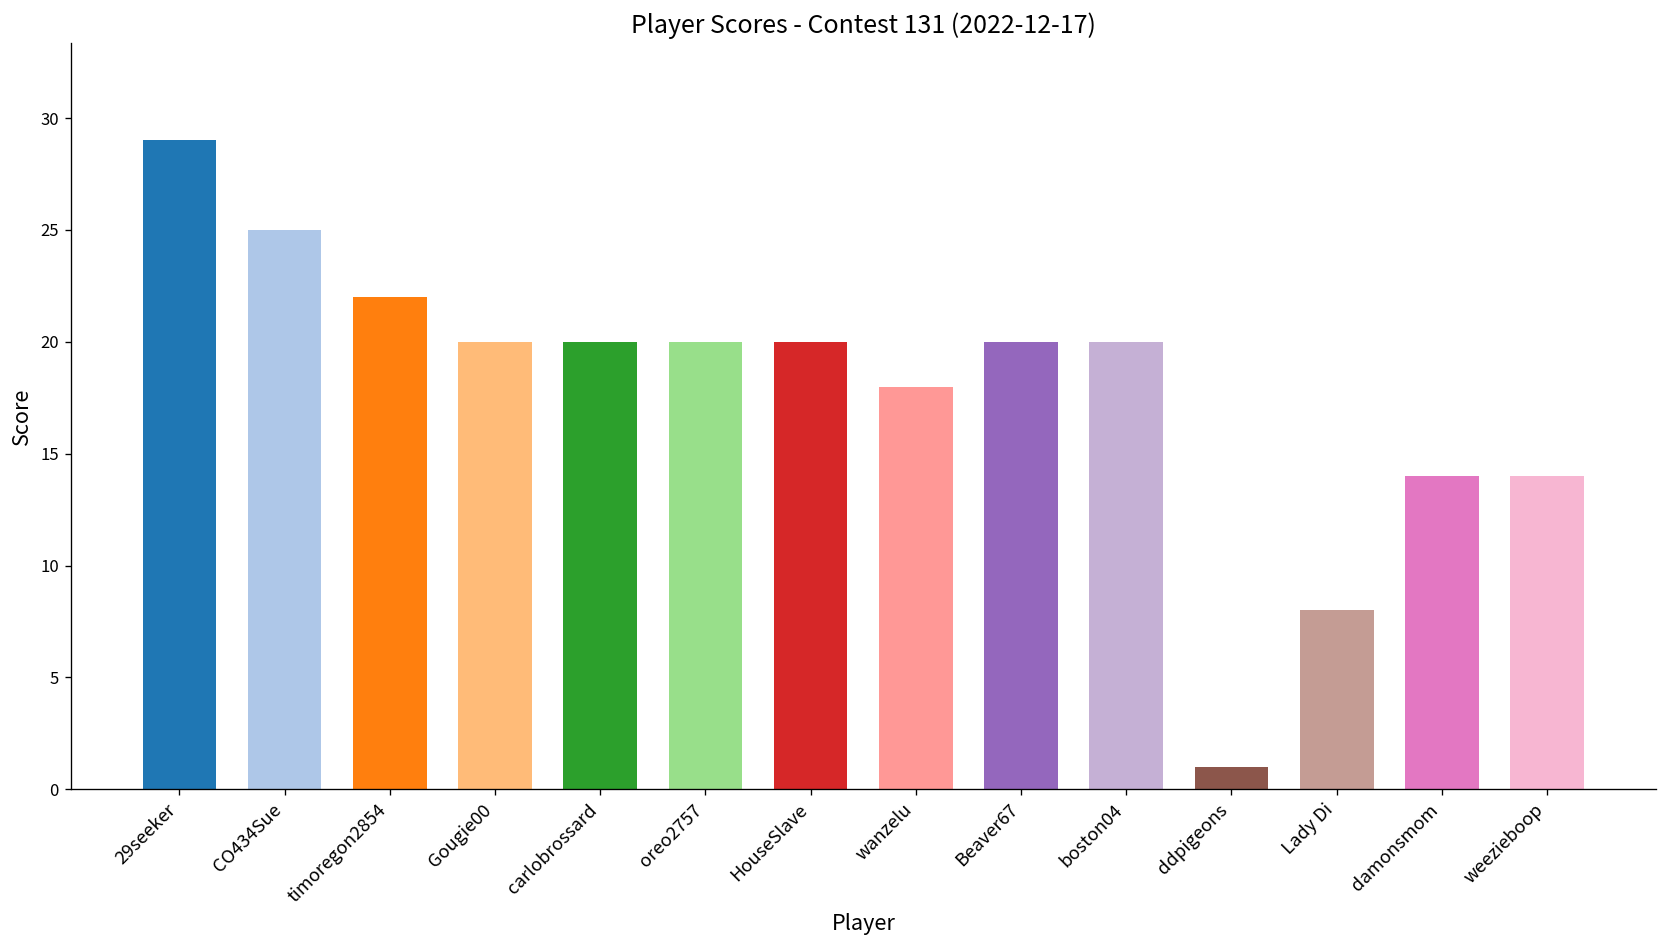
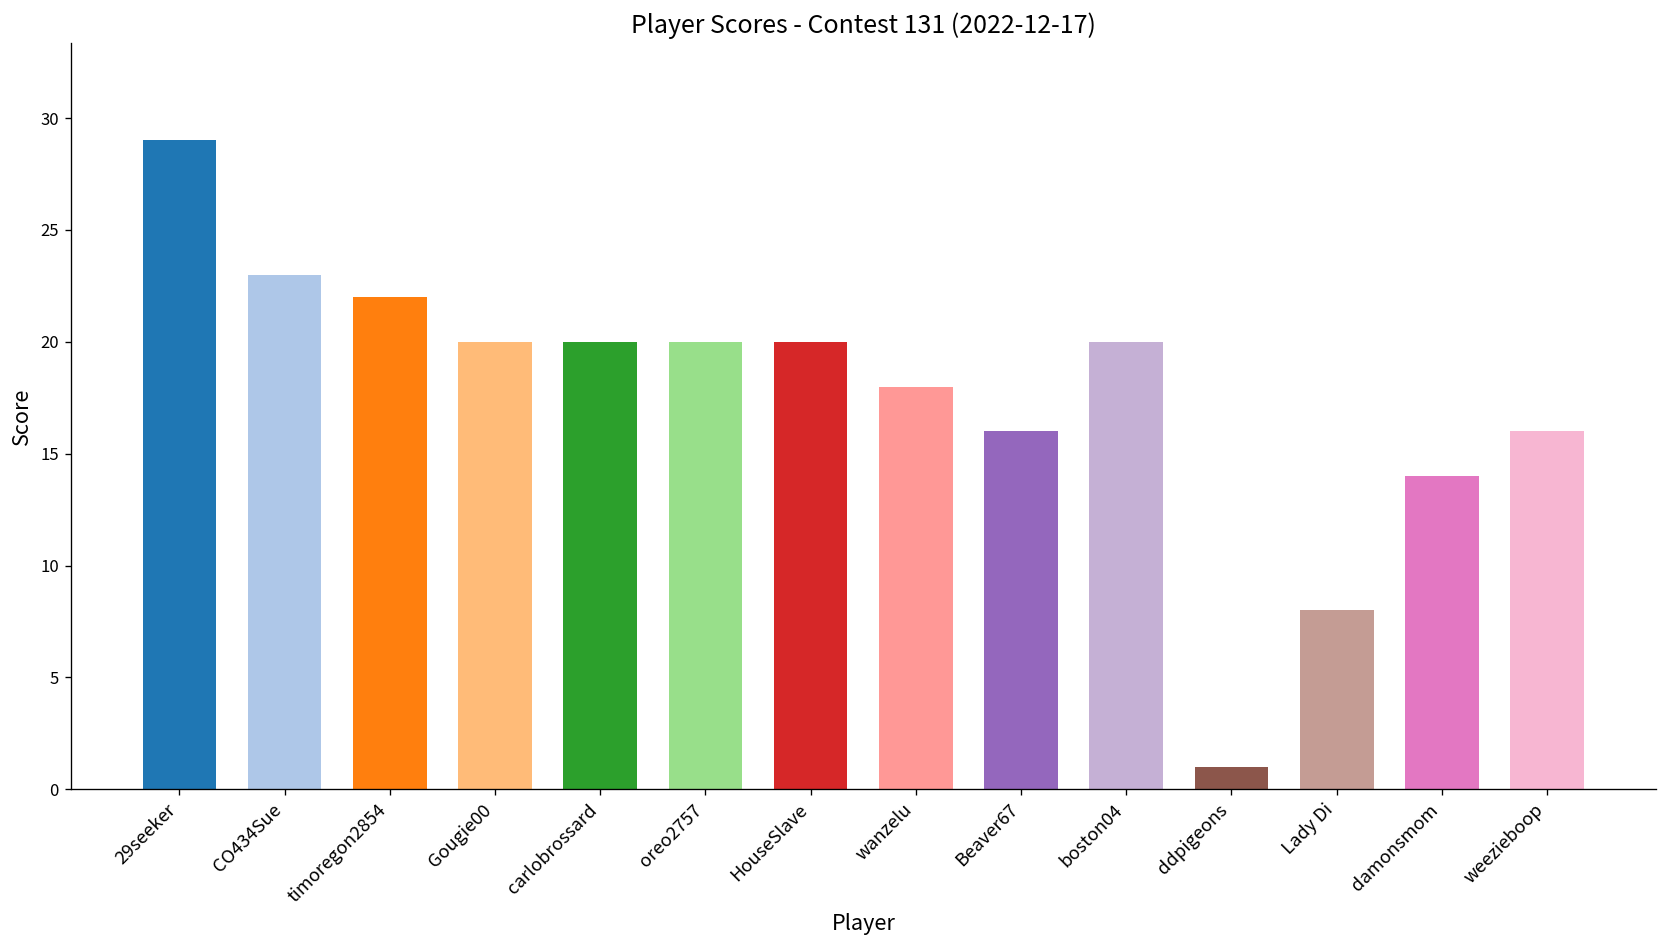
  {
    "29seeker": 29,
-   "CO434Sue": 25,
+   "CO434Sue": 23,
    "timoregon2854": 22,
    "Gougie00": 20,
    "carlobrossard": 20,
    "oreo2757": 20,
    "HouseSlave": 20,
    "wanzelu": 18,
-   "Beaver67": 20,
+   "Beaver67": 16,
    "boston04": 20,
    "ddpigeons": 1,
    "Lady Di": 8,
    "damonsmom": 14,
-   "weezieboop": 14
+   "weezieboop": 16
  }
